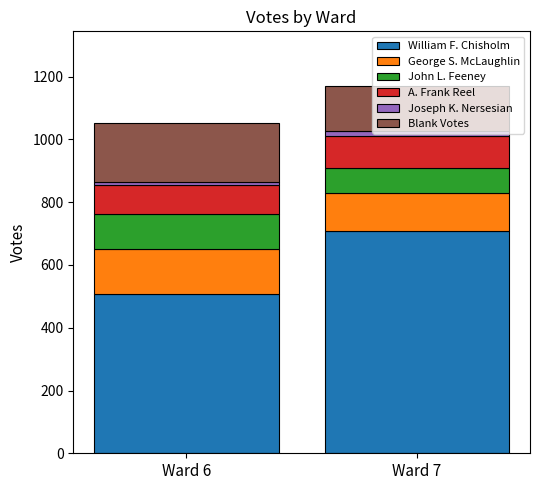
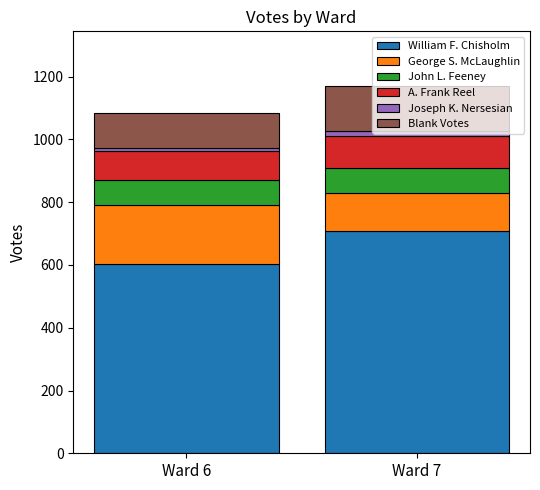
  {
    "William F. Chisholm": {
-     "Ward 6": 510,
+     "Ward 6": 600,
      "Ward 7": 710
    },
    "George S. McLaughlin": {
-     "Ward 6": 140,
+     "Ward 6": 190,
      "Ward 7": 120
    },
    "John L. Feeney": {
-     "Ward 6": 110,
+     "Ward 6": 80,
      "Ward 7": 80
    },
    "A. Frank Reel": {
      "Ward 6": 90,
      "Ward 7": 100
    },
    "Joseph K. Nersesian": {
      "Ward 6": 10
    },
    "Blank Votes": {
-     "Ward 6": 190
+     "Ward 6": 110
    }
  }
